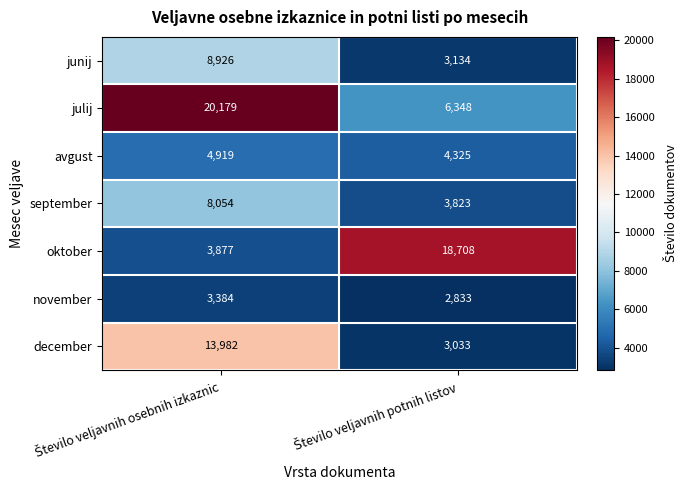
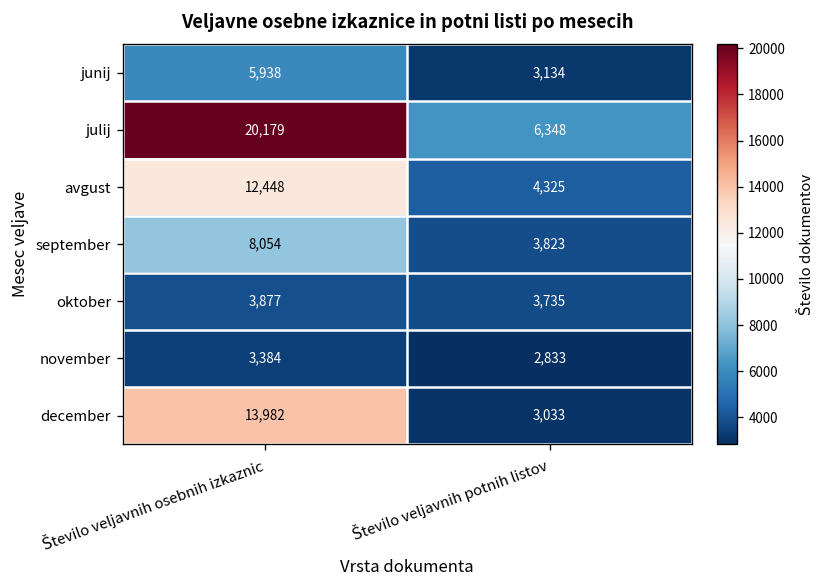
  {
    "junij": {
-     "Število veljavnih osebnih izkaznic": "8,926",
+     "Število veljavnih osebnih izkaznic": "5,938",
      "Število veljavnih potnih listov": "3,134"
    },
    "julij": {
      "Število veljavnih osebnih izkaznic": "20,179",
      "Število veljavnih potnih listov": "6,348"
    },
    "avgust": {
-     "Število veljavnih osebnih izkaznic": "4,919",
+     "Število veljavnih osebnih izkaznic": "12,448",
      "Število veljavnih potnih listov": "4,325"
    },
    "september": {
      "Število veljavnih osebnih izkaznic": "8,054",
      "Število veljavnih potnih listov": "3,823"
    },
    "oktober": {
      "Število veljavnih osebnih izkaznic": "3,877",
-     "Število veljavnih potnih listov": "18,708"
+     "Število veljavnih potnih listov": "3,735"
    },
    "november": {
      "Število veljavnih osebnih izkaznic": "3,384",
      "Število veljavnih potnih listov": "2,833"
    },
    "december": {
      "Število veljavnih osebnih izkaznic": "13,982",
      "Število veljavnih potnih listov": "3,033"
    }
  }
